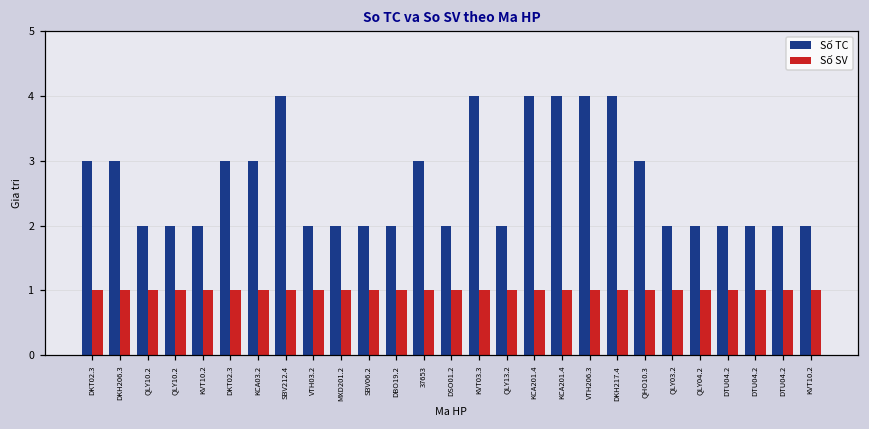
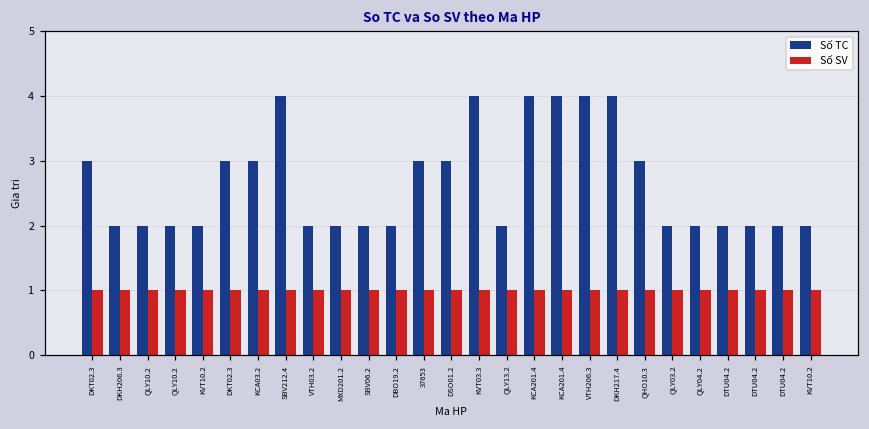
  {
    "Số TC": {
-     "DKH206.3": 3,
+     "DKH206.3": 2,
      "KCA03.2": 3,
      "SBV212.4": 4,
      "VTH03.2": 2,
      "MXD201.2": 2,
      "SBV06.2": 2,
      "DBO19.2": 2,
      "37653": 3,
-     "DSO01.2": 2,
+     "DSO01.2": 3,
      "KVT03.3": 4,
      "QLY13.2": 2,
      "VTH206.3": 4,
      "DKH217.4": 4,
      "QHO10.3": 3,
      "QLY03.2": 2,
      "QLY04.2": 2
    },
    "Số SV": {
      "DKH206.3": 1,
      "KCA03.2": 1,
      "SBV212.4": 1,
      "VTH03.2": 1,
      "MXD201.2": 1,
      "SBV06.2": 1,
      "DBO19.2": 1,
      "37653": 1,
      "DSO01.2": 1,
      "KVT03.3": 1,
      "QLY13.2": 1,
      "VTH206.3": 1,
      "DKH217.4": 1,
      "QHO10.3": 1,
      "QLY03.2": 1,
      "QLY04.2": 1
    }
  }
